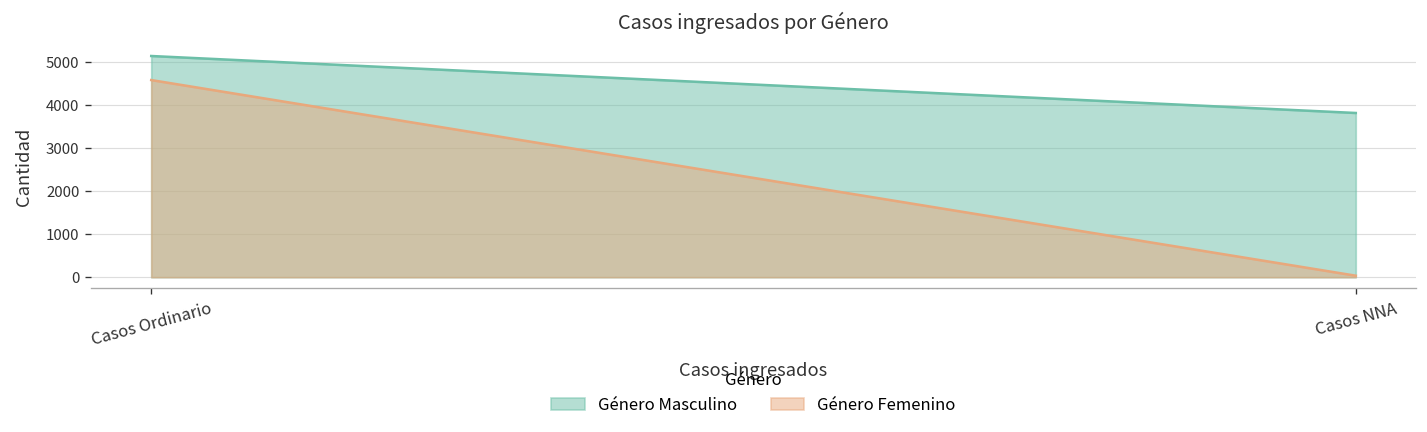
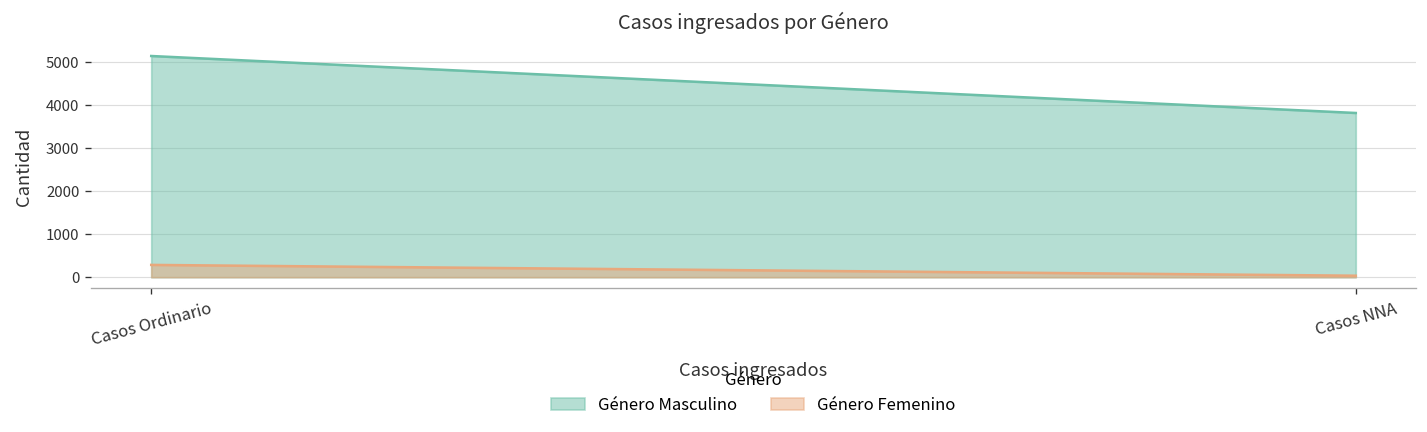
  {
    "Género Masculino": {
      "Casos Ordinario": 5100,
      "Casos NNA": 3800
    },
    "Género Femenino": {
-     "Casos Ordinario": 4600,
+     "Casos Ordinario": 300,
      "Casos NNA": 0
    }
  }
